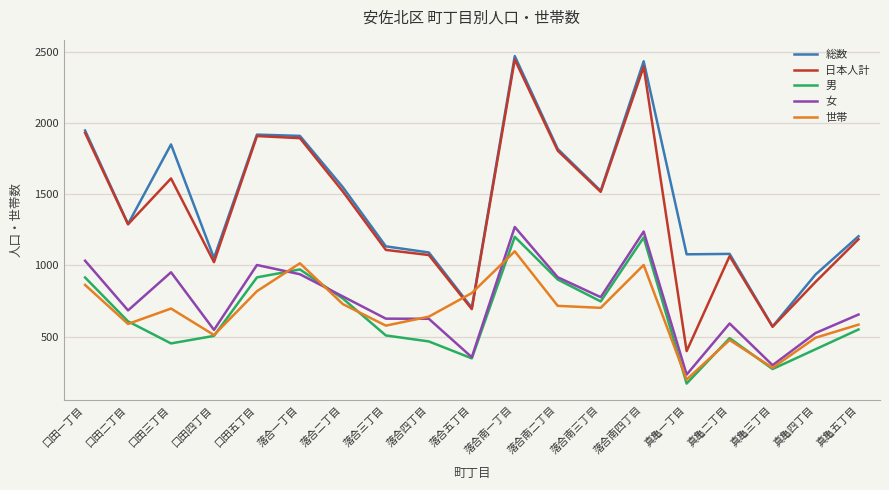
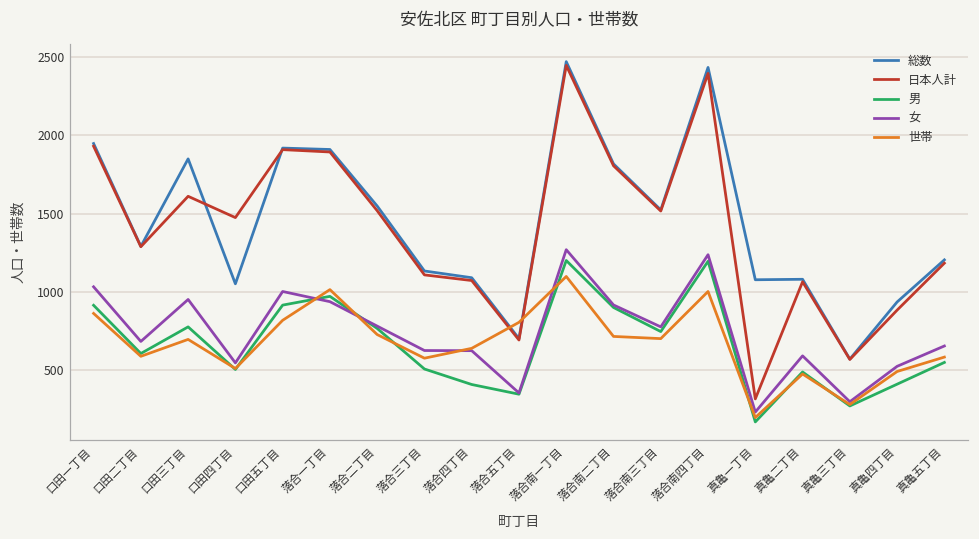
  {
    "総数": {
      "口田三丁目": 1850,
      "口田四丁目": 1050,
      "落合二丁目": 1550,
      "落合三丁目": 1130,
      "落合南一丁目": 2470,
      "落合南四丁目": 2430,
      "真亀一丁目": 1080,
      "真亀四丁目": 940,
      "真亀五丁目": 1210
    },
    "日本人計": {
      "口田三丁目": 1610,
-     "口田四丁目": 1020,
+     "口田四丁目": 1480,
      "落合二丁目": 1520,
      "落合三丁目": 1110,
      "落合南一丁目": 2450,
      "落合南四丁目": 2400,
-     "真亀一丁目": 400,
+     "真亀一丁目": 320,
      "真亀四丁目": 880,
      "真亀五丁目": 1180
    },
    "男": {
      "口田一丁目": 920,
-     "口田三丁目": 450,
+     "口田三丁目": 780,
      "口田五丁目": 920,
      "落合一丁目": 970,
      "落合三丁目": 510,
-     "落合四丁目": 470,
+     "落合四丁目": 410,
      "落合南一丁目": 1200,
      "落合南三丁目": 750,
      "落合南四丁目": 1200,
      "真亀一丁目": 170,
      "真亀四丁目": 410,
      "真亀五丁目": 550
    },
    "女": {
      "口田一丁目": 1030,
      "口田二丁目": 680,
      "口田三丁目": 950,
      "口田四丁目": 550,
      "口田五丁目": 1000,
      "落合一丁目": 940,
      "落合三丁目": 630,
      "落合南一丁目": 1270,
      "落合南三丁目": 780,
      "落合南四丁目": 1240,
      "真亀一丁目": 230,
      "真亀二丁目": 590,
      "真亀三丁目": 300,
      "真亀四丁目": 530,
      "真亀五丁目": 660
    },
    "世帯": {
      "口田一丁目": 860,
      "口田三丁目": 700,
      "口田五丁目": 820,
      "落合一丁目": 1020,
      "落合二丁目": 730,
      "落合三丁目": 580,
      "落合五丁目": 810,
      "落合南一丁目": 1100,
      "落合南二丁目": 720,
      "落合南三丁目": 700,
      "落合南四丁目": 1000,
      "真亀一丁目": 200,
      "真亀四丁目": 490,
      "真亀五丁目": 580
    }
  }
